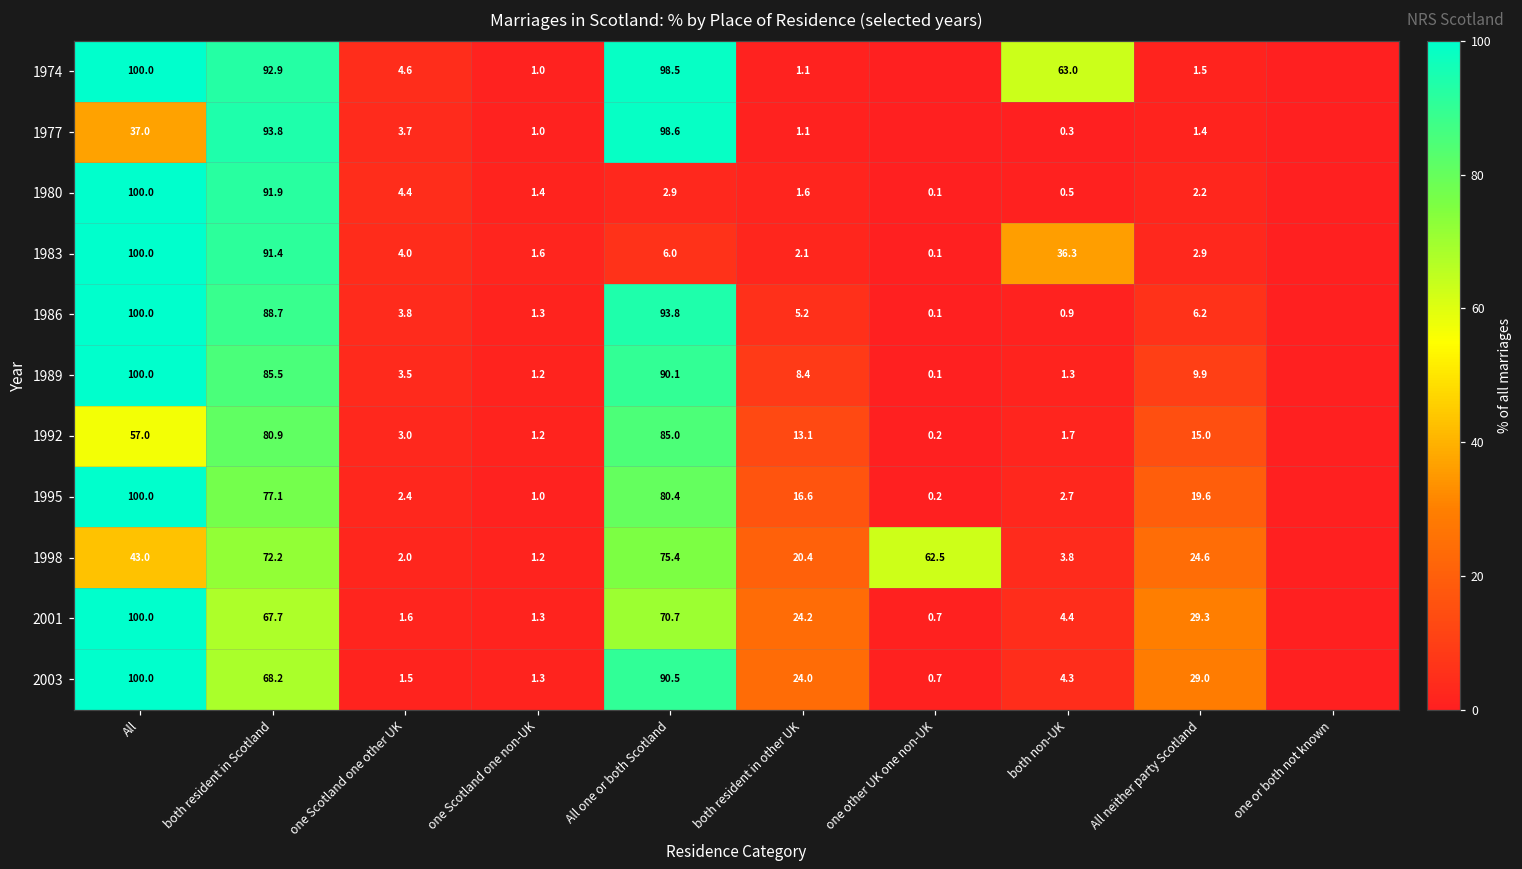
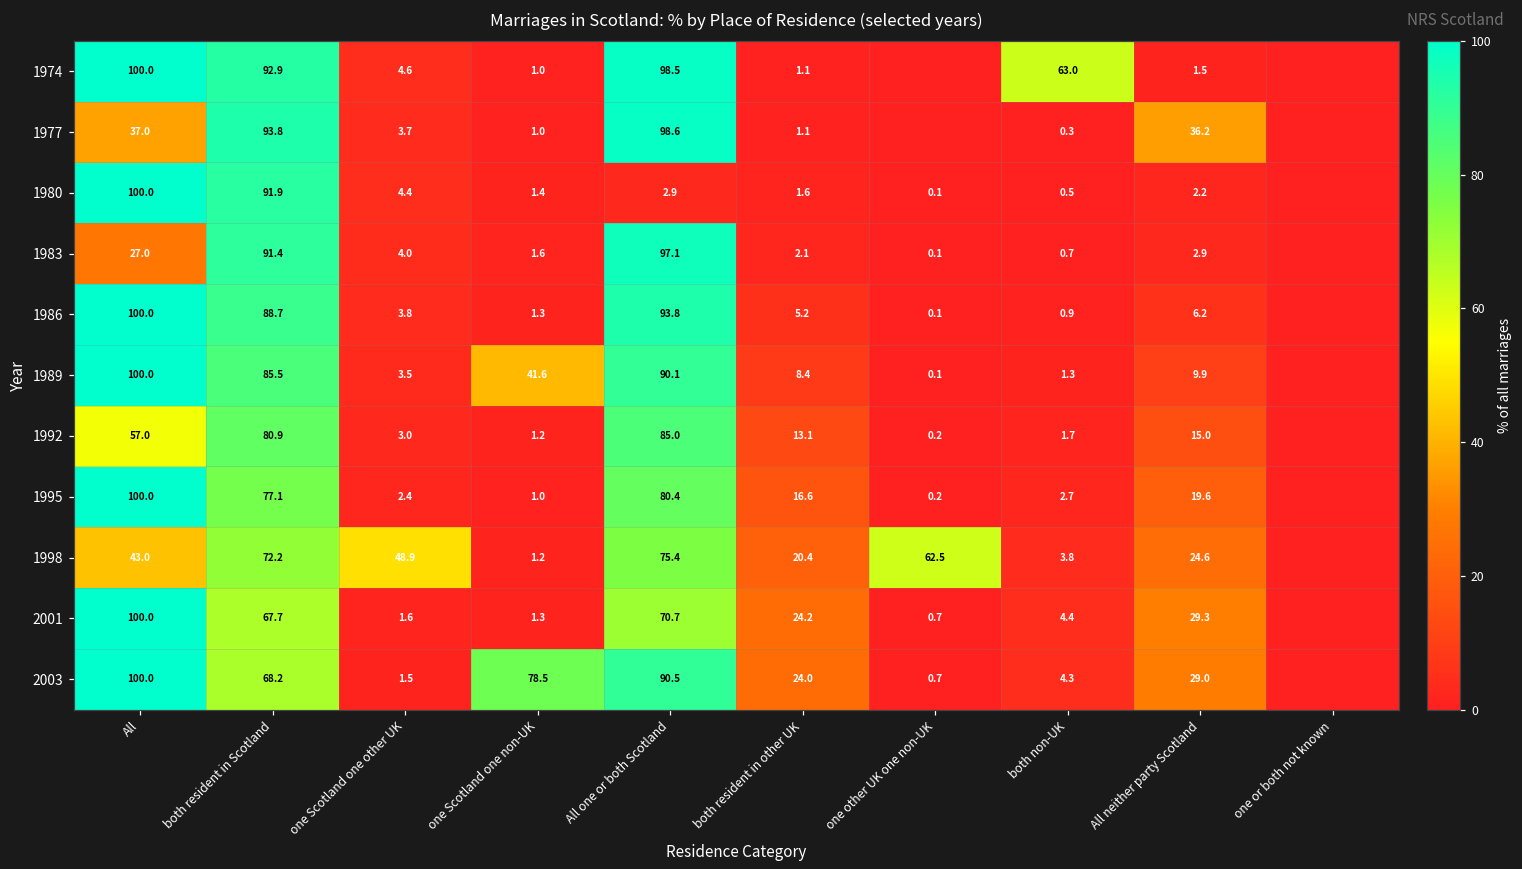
  {
    "1974": {
      "All": 100.0,
      "both resident in Scotland": 92.9,
      "one Scotland one other UK": 4.6,
      "one Scotland one non-UK": 1.0,
      "All one or both Scotland": 98.5,
      "both resident in other UK": 1.1,
      "both non-UK": 63.0,
      "All neither party Scotland": 1.5
    },
    "1977": {
      "All": 37.0,
      "both resident in Scotland": 93.8,
      "one Scotland one other UK": 3.7,
      "one Scotland one non-UK": 1.0,
      "All one or both Scotland": 98.6,
      "both resident in other UK": 1.1,
      "both non-UK": 0.3,
-     "All neither party Scotland": 1.4
+     "All neither party Scotland": 36.2
    },
    "1980": {
      "All": 100.0,
      "both resident in Scotland": 91.9,
      "one Scotland one other UK": 4.4,
      "one Scotland one non-UK": 1.4,
      "All one or both Scotland": 2.9,
      "both resident in other UK": 1.6,
      "one other UK one non-UK": 0.1,
      "both non-UK": 0.5,
      "All neither party Scotland": 2.2
    },
    "1983": {
-     "All": 100.0,
+     "All": 27.0,
      "both resident in Scotland": 91.4,
      "one Scotland one other UK": 4.0,
      "one Scotland one non-UK": 1.6,
-     "All one or both Scotland": 6.0,
+     "All one or both Scotland": 97.1,
      "both resident in other UK": 2.1,
      "one other UK one non-UK": 0.1,
-     "both non-UK": 36.3,
+     "both non-UK": 0.7,
      "All neither party Scotland": 2.9
    },
    "1986": {
      "All": 100.0,
      "both resident in Scotland": 88.7,
      "one Scotland one other UK": 3.8,
      "one Scotland one non-UK": 1.3,
      "All one or both Scotland": 93.8,
      "both resident in other UK": 5.2,
      "one other UK one non-UK": 0.1,
      "both non-UK": 0.9,
      "All neither party Scotland": 6.2
    },
    "1989": {
      "All": 100.0,
      "both resident in Scotland": 85.5,
      "one Scotland one other UK": 3.5,
-     "one Scotland one non-UK": 1.2,
+     "one Scotland one non-UK": 41.6,
      "All one or both Scotland": 90.1,
      "both resident in other UK": 8.4,
      "one other UK one non-UK": 0.1,
      "both non-UK": 1.3,
      "All neither party Scotland": 9.9
    },
    "1992": {
      "All": 57.0,
      "both resident in Scotland": 80.9,
      "one Scotland one other UK": 3.0,
      "one Scotland one non-UK": 1.2,
      "All one or both Scotland": 85.0,
      "both resident in other UK": 13.1,
      "one other UK one non-UK": 0.2,
      "both non-UK": 1.7,
      "All neither party Scotland": 15.0
    },
    "1995": {
      "All": 100.0,
      "both resident in Scotland": 77.1,
      "one Scotland one other UK": 2.4,
      "one Scotland one non-UK": 1.0,
      "All one or both Scotland": 80.4,
      "both resident in other UK": 16.6,
      "one other UK one non-UK": 0.2,
      "both non-UK": 2.7,
      "All neither party Scotland": 19.6
    },
    "1998": {
      "All": 43.0,
      "both resident in Scotland": 72.2,
-     "one Scotland one other UK": 2.0,
+     "one Scotland one other UK": 48.9,
      "one Scotland one non-UK": 1.2,
      "All one or both Scotland": 75.4,
      "both resident in other UK": 20.4,
      "one other UK one non-UK": 62.5,
      "both non-UK": 3.8,
      "All neither party Scotland": 24.6
    },
    "2001": {
      "All": 100.0,
      "both resident in Scotland": 67.7,
      "one Scotland one other UK": 1.6,
      "one Scotland one non-UK": 1.3,
      "All one or both Scotland": 70.7,
      "both resident in other UK": 24.2,
      "one other UK one non-UK": 0.7,
      "both non-UK": 4.4,
      "All neither party Scotland": 29.3
    },
    "2003": {
      "All": 100.0,
      "both resident in Scotland": 68.2,
      "one Scotland one other UK": 1.5,
-     "one Scotland one non-UK": 1.3,
+     "one Scotland one non-UK": 78.5,
      "All one or both Scotland": 90.5,
      "both resident in other UK": 24.0,
      "one other UK one non-UK": 0.7,
      "both non-UK": 4.3,
      "All neither party Scotland": 29.0
    }
  }
